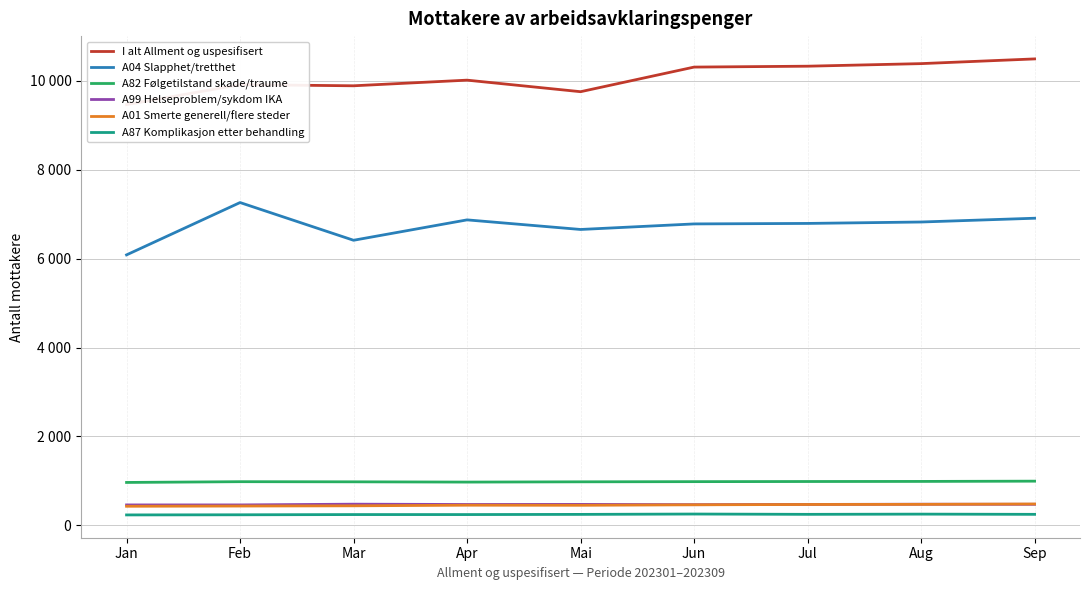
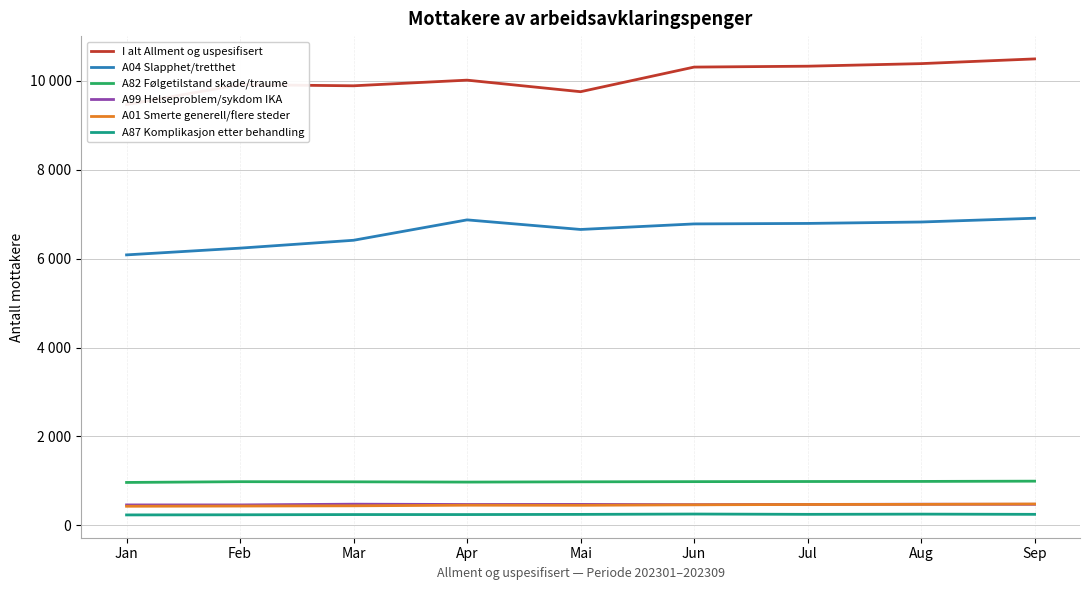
  {
    "I alt Allment og uspesifisert": {
      "Mar": 9900,
      "Apr": 10000,
      "Mai": 9800,
      "Jun": 10300,
      "Jul": 10300,
      "Aug": 10400,
      "Sep": 10500
    },
    "A04 Slapphet/tretthet": {
      "Jan": 6100,
-     "Feb": 7300,
+     "Feb": 6200,
      "Mar": 6400,
      "Apr": 6900,
      "Mai": 6700,
      "Jun": 6800,
      "Jul": 6800,
      "Aug": 6800,
      "Sep": 6900
    }
  }
